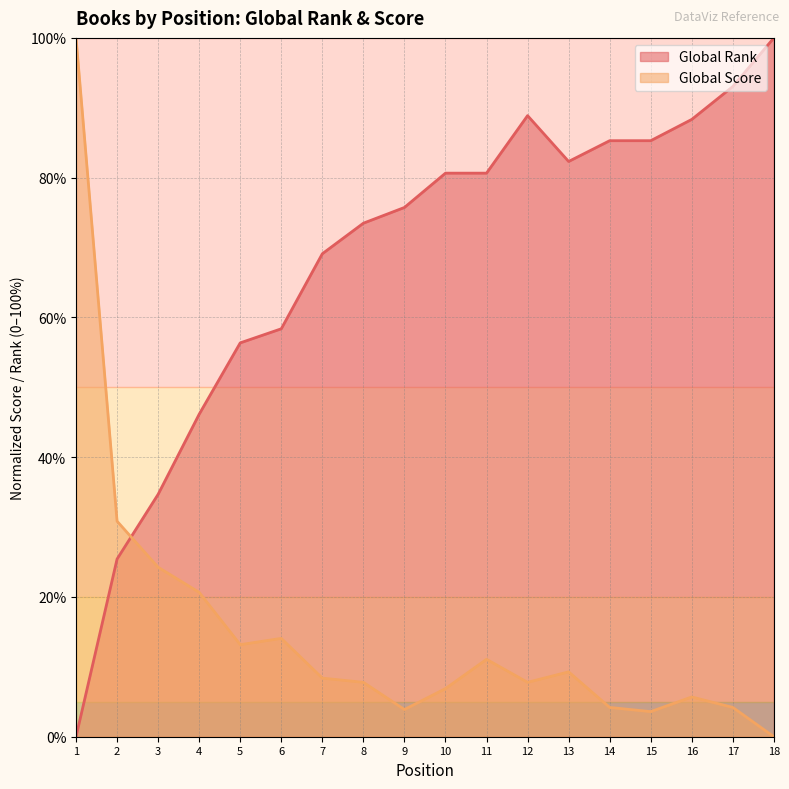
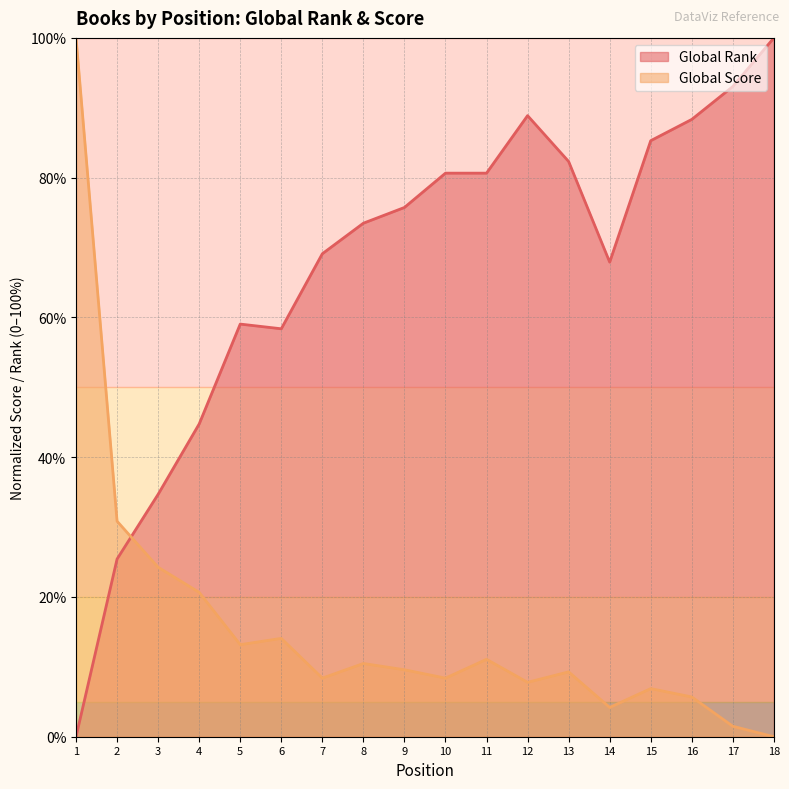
  {
    "Global Rank": {
      "1": "0%",
      "2": "25%",
      "3": "35%",
-     "4": "46%",
-     "5": "56%",
+     "4": "45%",
+     "5": "59%",
      "6": "58%",
      "7": "69%",
      "8": "73%",
      "9": "76%",
      "10": "81%",
      "11": "81%",
      "12": "89%",
      "13": "82%",
-     "14": "85%",
+     "14": "68%",
      "15": "85%",
      "16": "88%",
      "18": "100%"
    },
    "Global Score": {
      "1": "100%",
      "2": "31%",
      "3": "24%",
      "4": "21%",
      "5": "13%",
      "6": "14%",
      "7": "8%",
-     "8": "8%",
-     "9": "4%",
-     "10": "7%",
+     "8": "10%",
+     "9": "10%",
+     "10": "8%",
      "11": "11%",
      "12": "8%",
      "13": "9%",
      "14": "4%",
-     "15": "4%",
+     "15": "7%",
      "16": "6%",
-     "17": "4%",
+     "17": "1%",
      "18": "0%"
    }
  }
